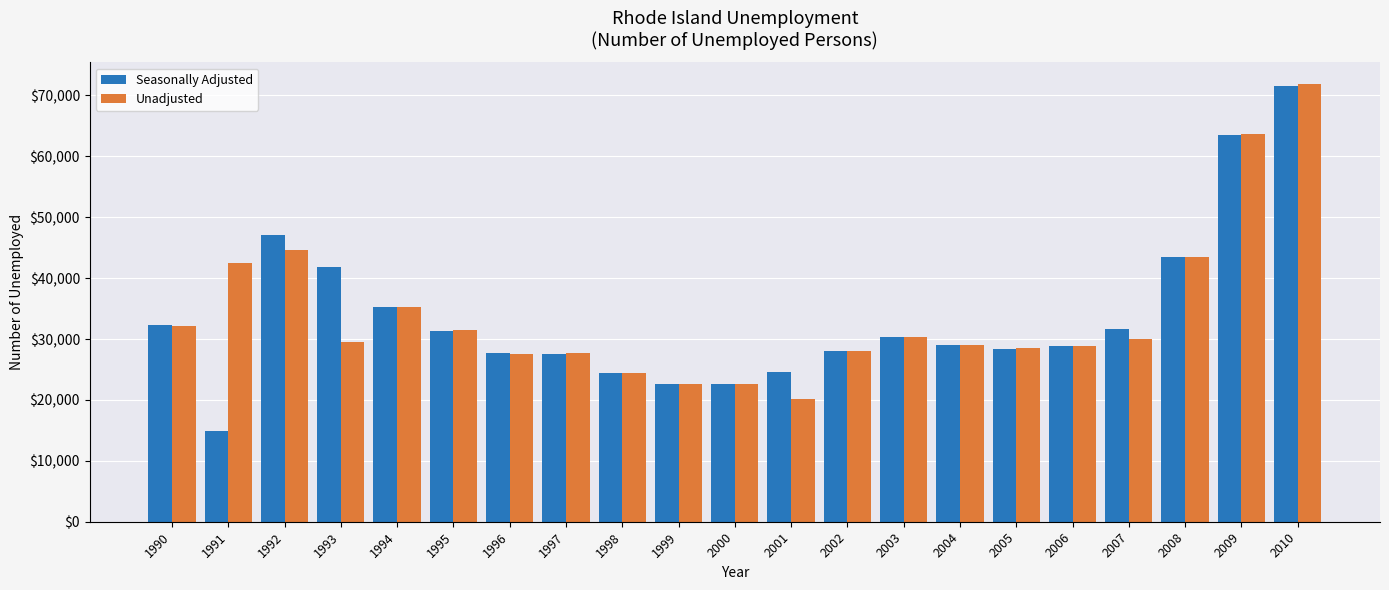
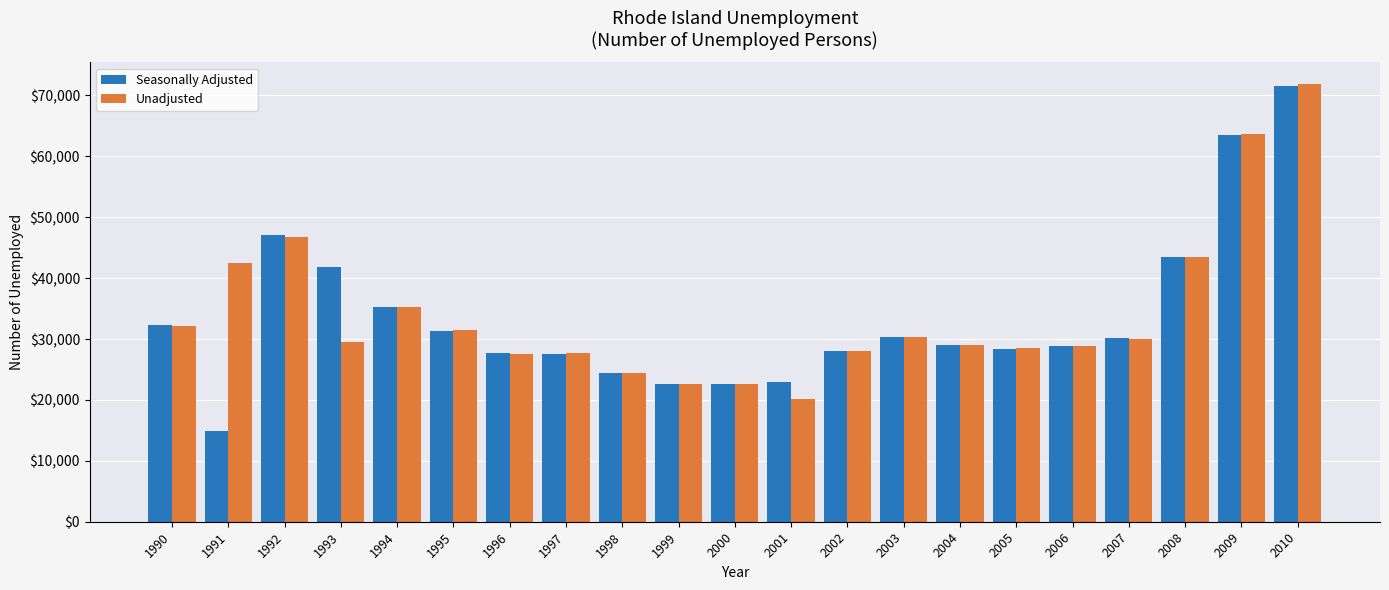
  {
    "Seasonally Adjusted": {
      "1990": "$32,000",
      "1991": "$15,000",
      "1992": "$47,000",
      "1993": "$42,000",
      "1994": "$35,000",
      "1995": "$31,000",
      "1996": "$28,000",
      "1997": "$28,000",
      "1998": "$24,000",
      "1999": "$23,000",
      "2000": "$23,000",
-     "2001": "$25,000",
+     "2001": "$23,000",
      "2002": "$28,000",
      "2003": "$30,000",
      "2004": "$29,000",
      "2005": "$28,000",
      "2006": "$29,000",
-     "2007": "$32,000",
+     "2007": "$30,000",
      "2008": "$44,000",
      "2009": "$64,000",
      "2010": "$71,000"
    },
    "Unadjusted": {
      "1990": "$32,000",
      "1991": "$42,000",
-     "1992": "$45,000",
+     "1992": "$47,000",
      "1993": "$29,000",
      "1994": "$35,000",
      "1995": "$31,000",
      "1996": "$28,000",
      "1997": "$28,000",
      "1998": "$24,000",
      "1999": "$23,000",
      "2000": "$23,000",
      "2001": "$20,000",
      "2002": "$28,000",
      "2003": "$30,000",
      "2004": "$29,000",
      "2005": "$28,000",
      "2006": "$29,000",
      "2007": "$30,000",
      "2008": "$43,000",
      "2009": "$64,000",
      "2010": "$72,000"
    }
  }
